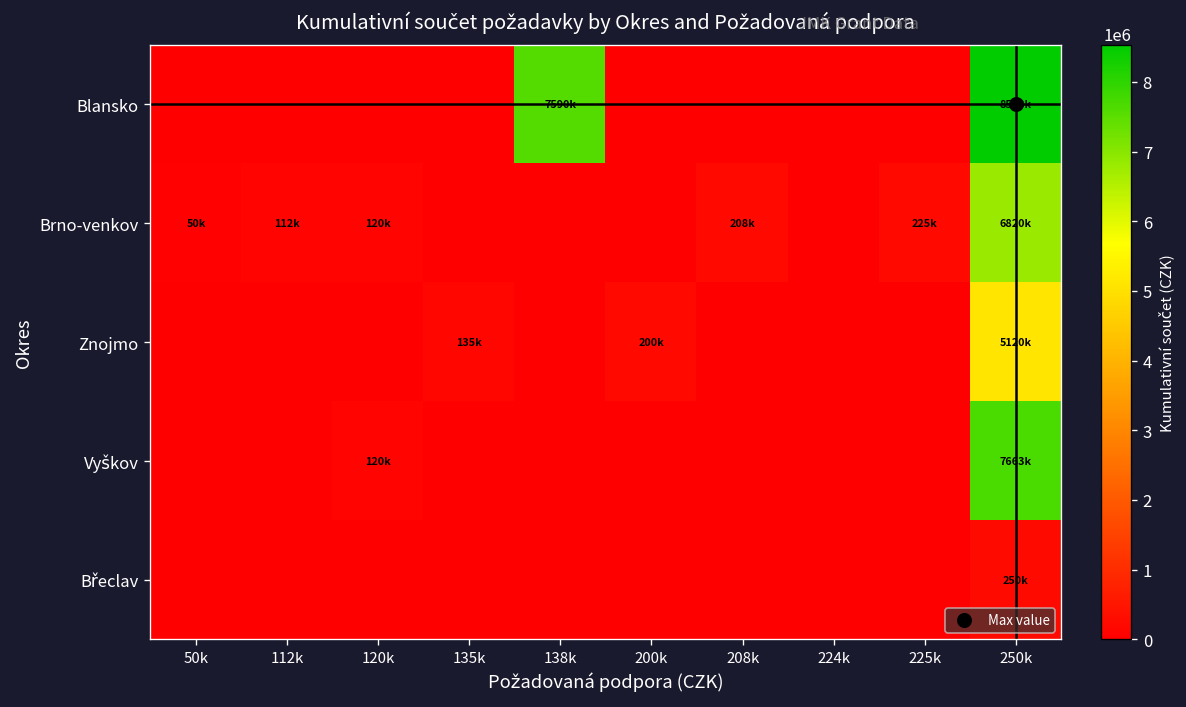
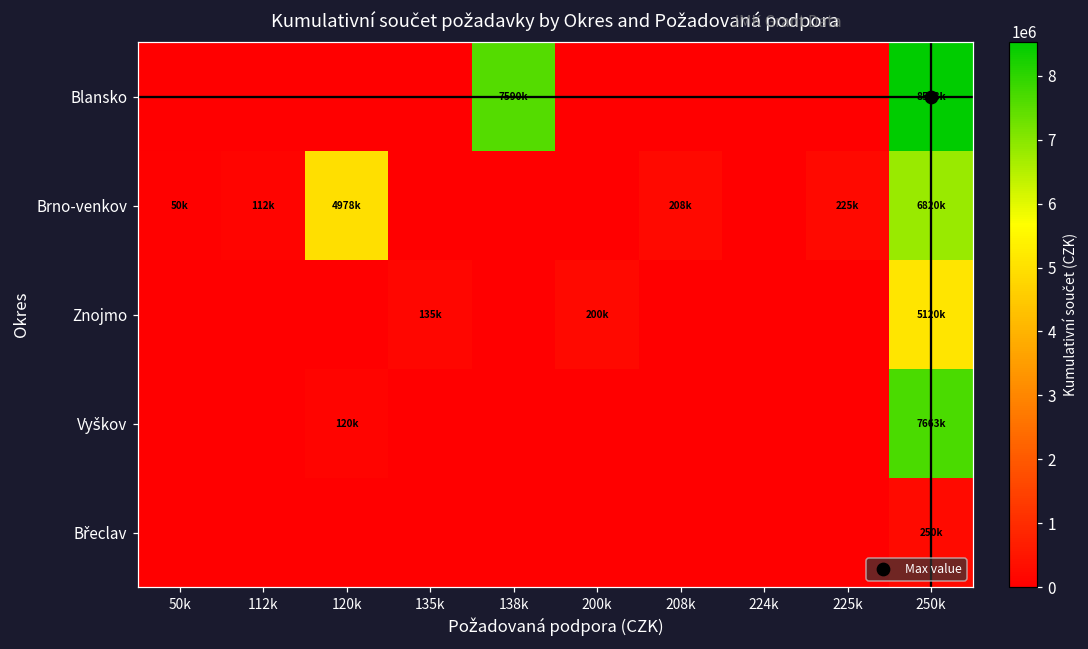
  {
    "Blansko": {
      "138k": "7590k"
    },
    "Brno-venkov": {
      "50k": "50k",
      "112k": "112k",
-     "120k": "120k",
+     "120k": "4978k",
      "208k": "208k",
      "225k": "225k",
      "250k": "6820k"
    },
    "Znojmo": {
      "135k": "135k",
      "200k": "200k",
      "250k": "5120k"
    },
    "Vyškov": {
      "120k": "120k",
      "250k": "7663k"
    },
    "Břeclav": {
      "250k": "250k"
    }
  }
